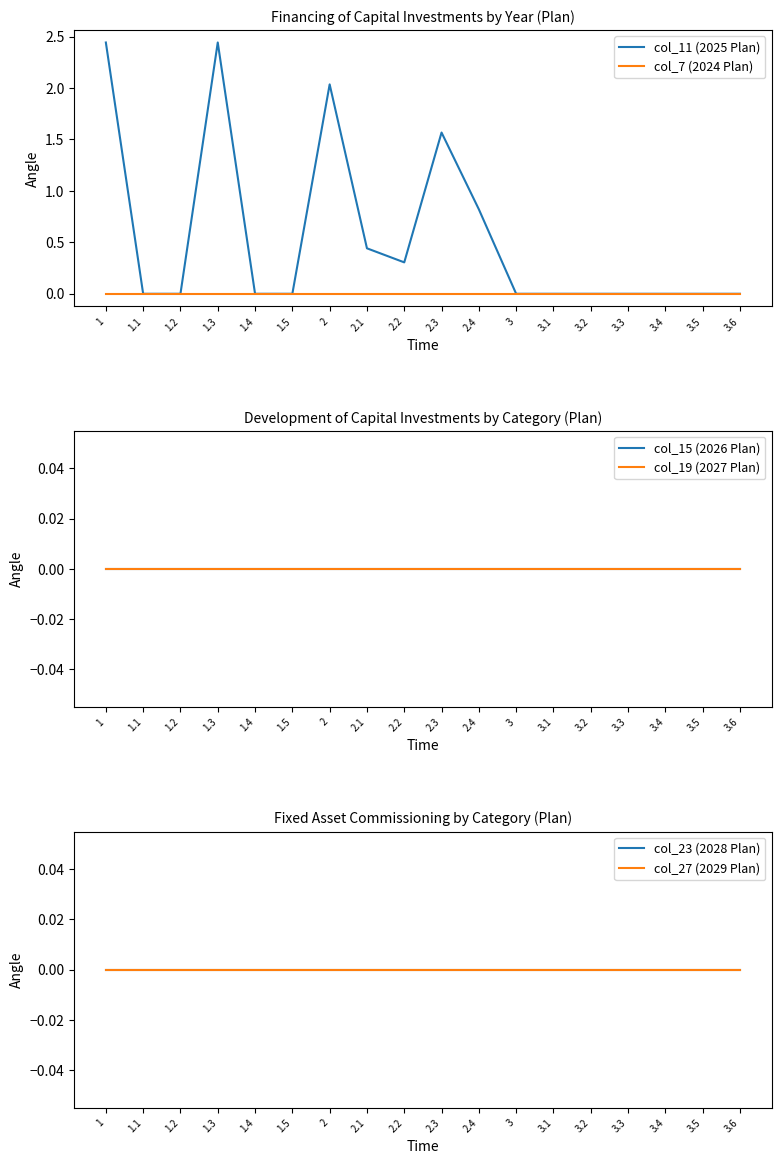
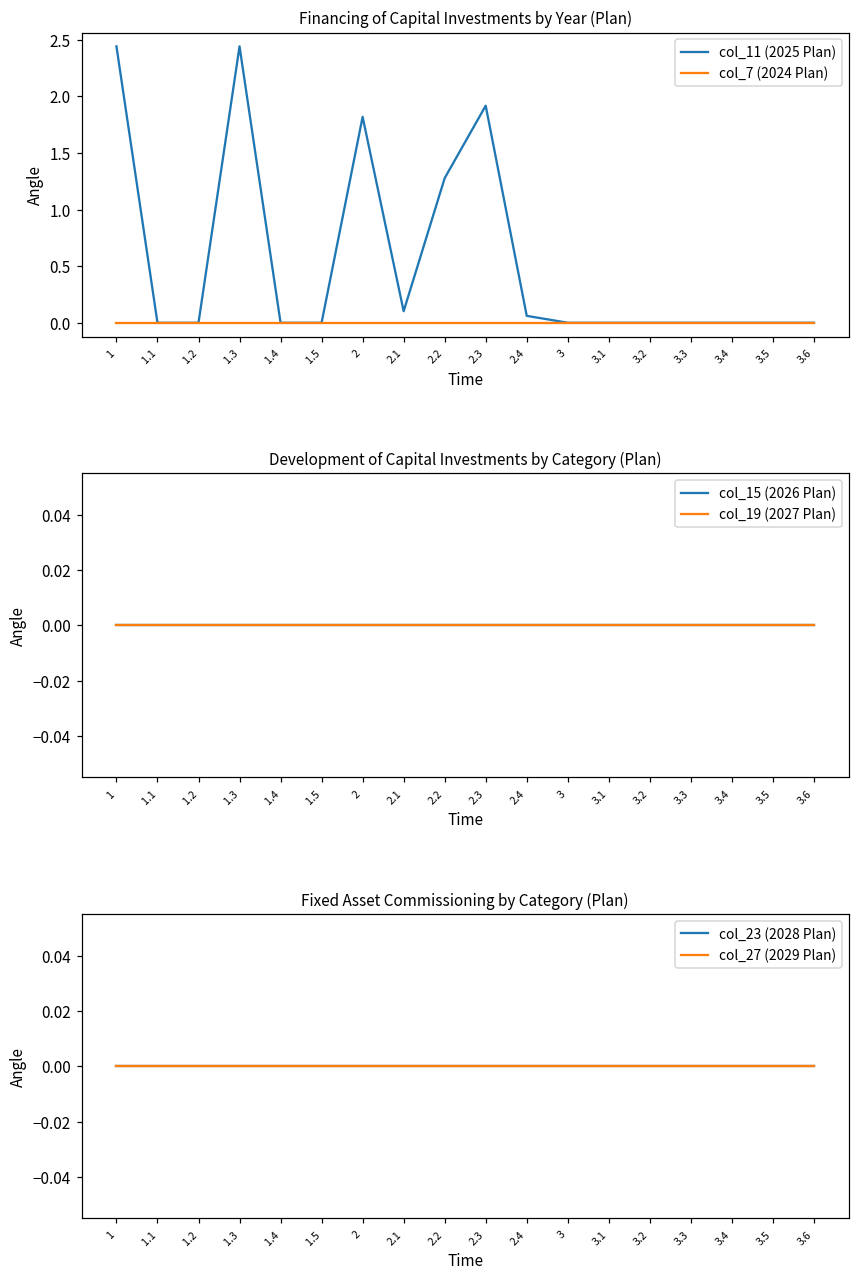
  {
    "Financing of Capital Investments by Year (Plan)": {
      "col_11 (2025 Plan)": {
        "1": 2.44,
        "1.3": 2.44,
-       "2": 2.04,
-       "2.1": 0.44,
-       "2.2": 0.31,
-       "2.3": 1.57,
-       "2.4": 0.82
+       "2": 1.82,
+       "2.1": 0.10,
+       "2.2": 1.28,
+       "2.3": 1.92,
+       "2.4": 0.06
      },
      "col_7 (2024 Plan)": {
        "1": 0.00,
        "1.3": 0.00,
        "2": 0.00,
        "2.1": 0.00,
        "2.2": 0.00,
        "2.3": 0.00,
        "2.4": 0.00
      }
    },
    "Development of Capital Investments by Category (Plan)": {
      "1": 0.000,
      "1.1": 0.000,
      "1.2": 0.000,
      "1.3": 0.000,
      "1.4": 0.000,
      "1.5": 0.000,
      "2": 0.000,
      "2.1": 0.000,
      "2.2": 0.000,
      "2.3": 0.000,
      "2.4": 0.000,
      "3": 0.000,
      "3.1": 0.000,
      "3.2": 0.000,
      "3.3": 0.000,
      "3.4": 0.000,
      "3.5": 0.000,
      "3.6": 0.000
    },
    "Fixed Asset Commissioning by Category (Plan)": {
      "1": 0.000,
      "1.1": 0.000,
      "1.2": 0.000,
      "1.3": 0.000,
      "1.4": 0.000,
      "1.5": 0.000,
      "2": 0.000,
      "2.1": 0.000,
      "2.2": 0.000,
      "2.3": 0.000,
      "2.4": 0.000,
      "3": 0.000,
      "3.1": 0.000,
      "3.2": 0.000,
      "3.3": 0.000,
      "3.4": 0.000,
      "3.5": 0.000,
      "3.6": 0.000
    }
  }
